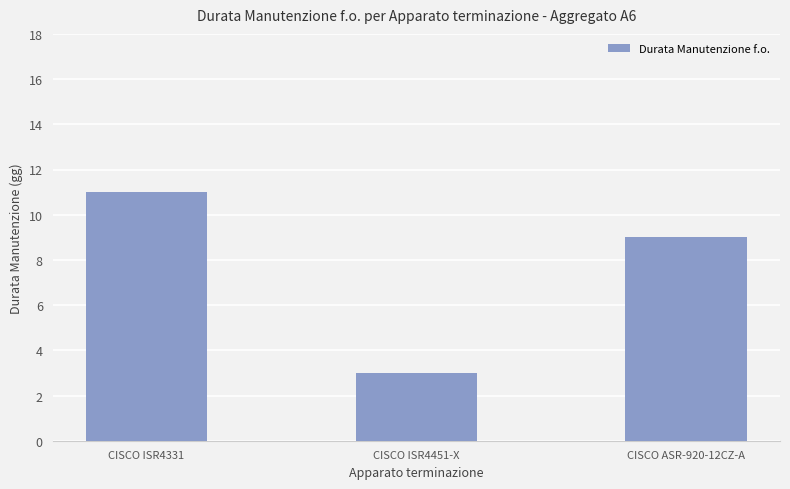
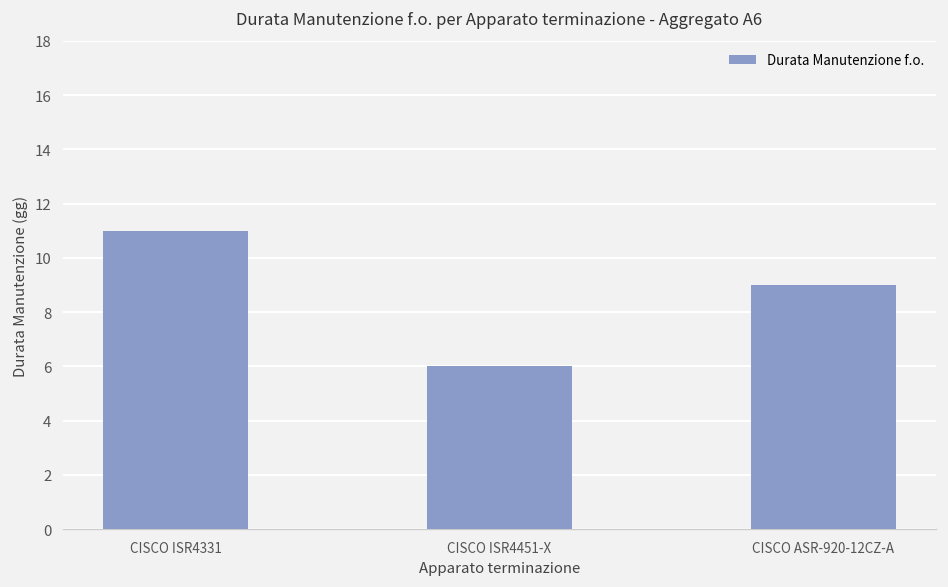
  {
    "CISCO ISR4331": 11,
-   "CISCO ISR4451-X": 3,
+   "CISCO ISR4451-X": 6,
    "CISCO ASR-920-12CZ-A": 9
  }
